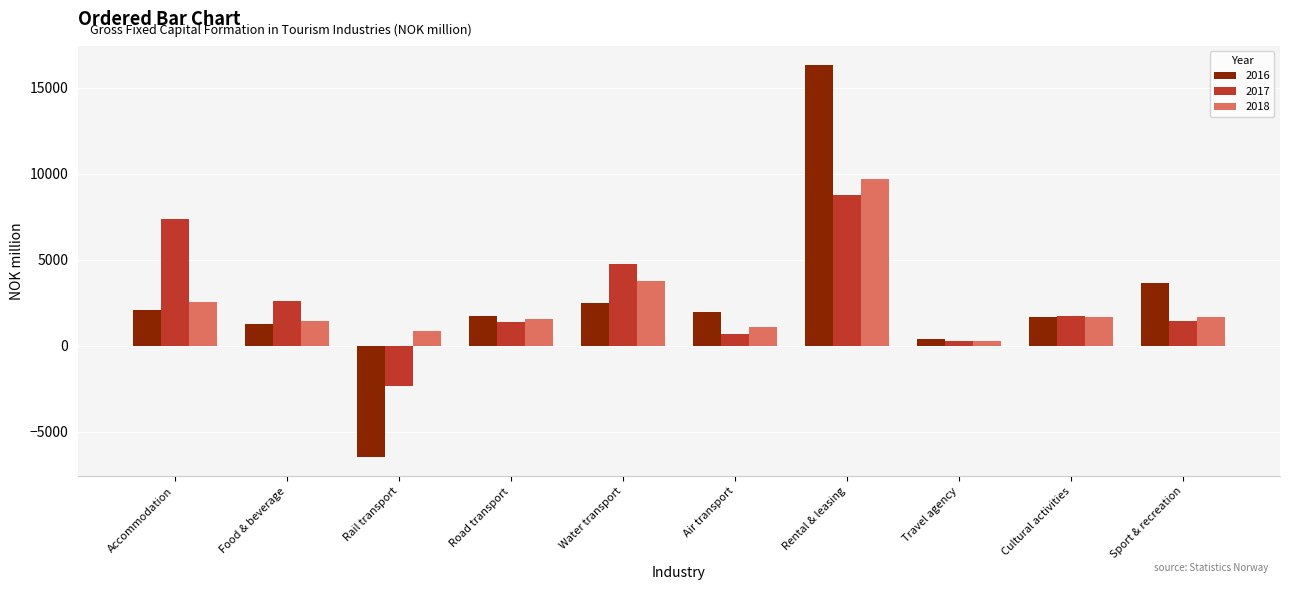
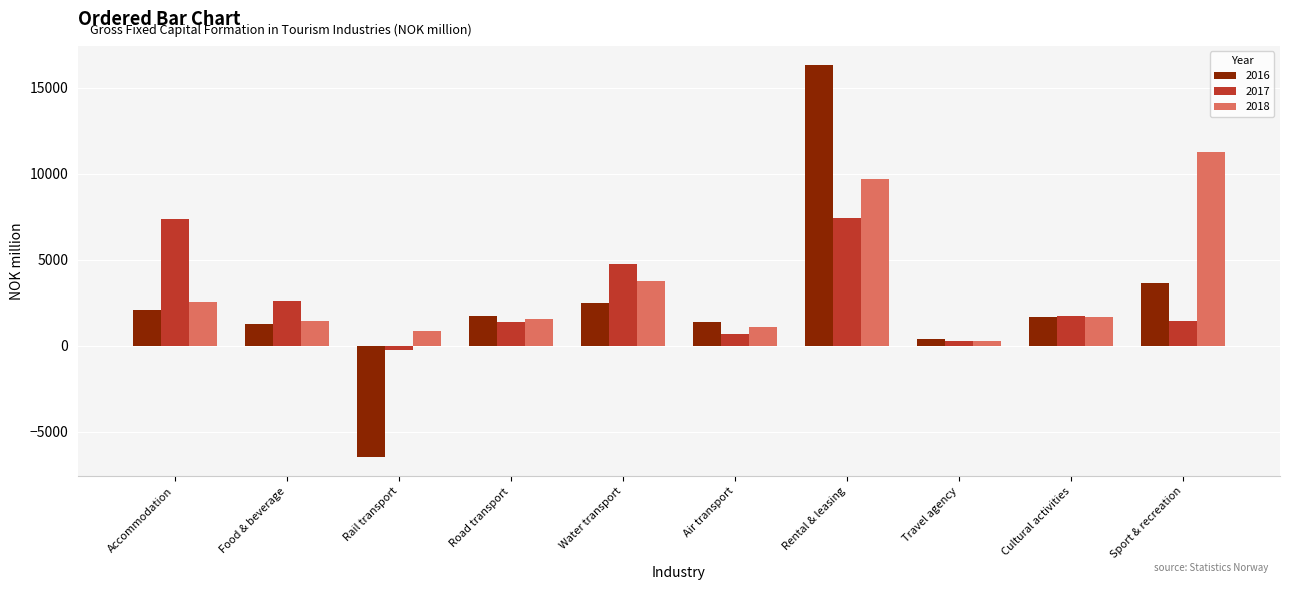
  {
    "2016": {
      "Accommodation": 2100,
      "Food & beverage": 1300,
      "Rail transport": -6500,
      "Road transport": 1700,
      "Water transport": 2500,
-     "Air transport": 1900,
+     "Air transport": 1400,
      "Rental & leasing": 16300,
      "Travel agency": 400,
      "Cultural activities": 1700,
      "Sport & recreation": 3700
    },
    "2017": {
      "Accommodation": 7300,
      "Food & beverage": 2600,
-     "Rail transport": -2400,
+     "Rail transport": -200,
      "Road transport": 1400,
      "Water transport": 4700,
      "Air transport": 700,
-     "Rental & leasing": 8700,
+     "Rental & leasing": 7400,
      "Travel agency": 300,
      "Cultural activities": 1700,
      "Sport & recreation": 1400
    },
    "2018": {
      "Accommodation": 2500,
      "Food & beverage": 1400,
      "Rail transport": 800,
      "Road transport": 1500,
      "Water transport": 3700,
      "Air transport": 1100,
      "Rental & leasing": 9700,
      "Travel agency": 300,
      "Cultural activities": 1600,
-     "Sport & recreation": 1700
+     "Sport & recreation": 11200
    }
  }
